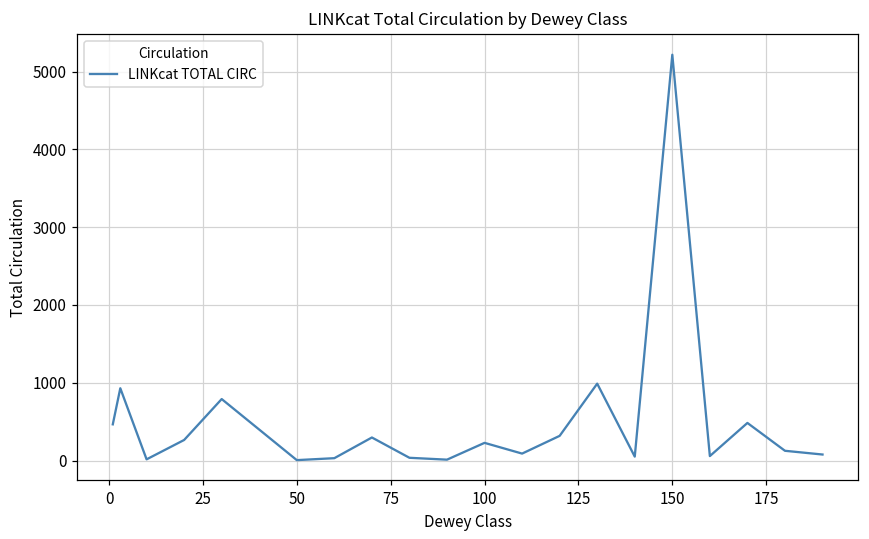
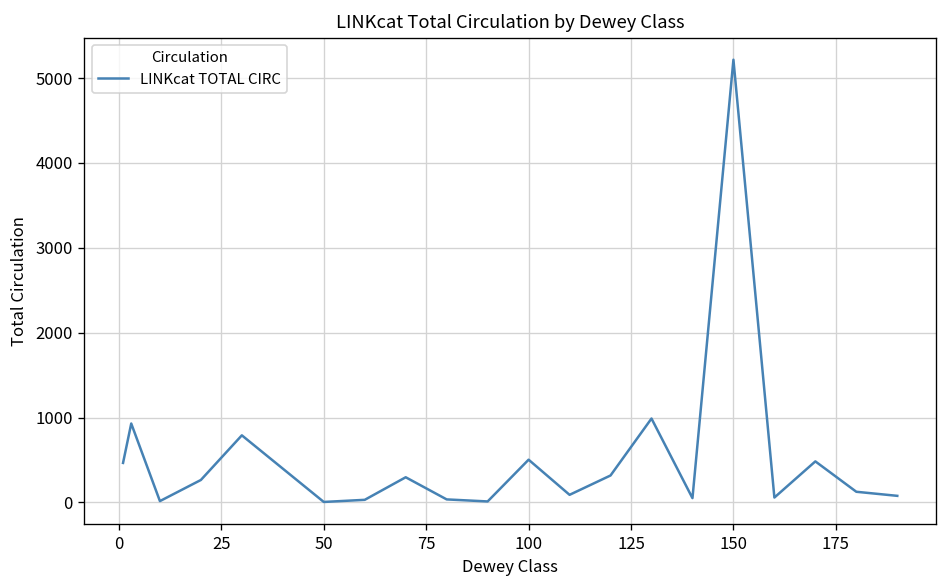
  {
    "50": 0,
-   "100": 200,
+   "100": 500,
    "150": 5200
  }
